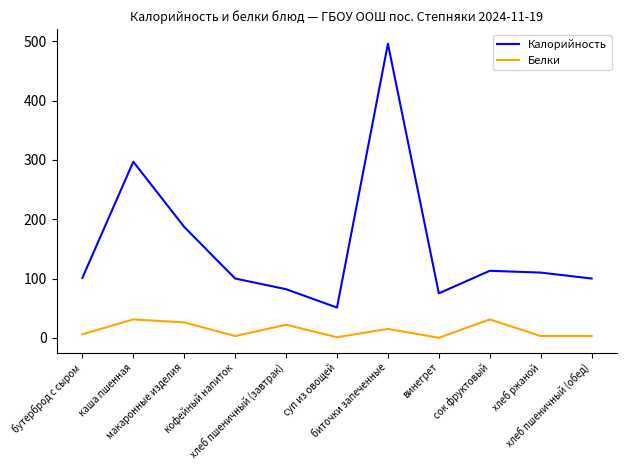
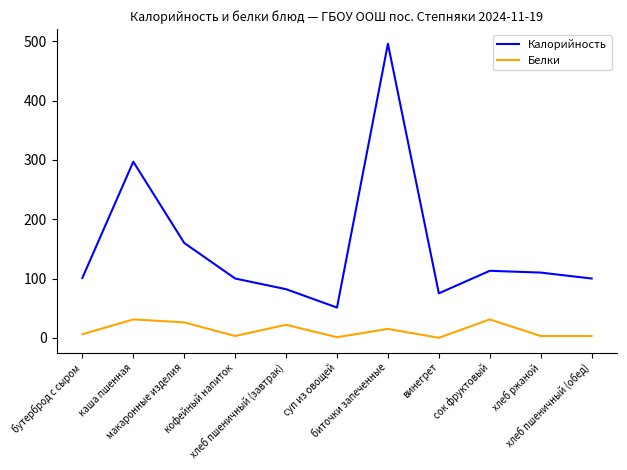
  {
    "Калорийность": {
      "бутерброд с сыром": 100,
      "каша пшенная": 300,
-     "макаронные изделия": 190,
+     "макаронные изделия": 160,
      "кофейный напиток": 100,
      "хлеб пшеничный (завтрак)": 80,
      "суп из овощей": 50,
      "биточки запеченные": 500,
      "винегрет": 80,
      "сок фруктовый": 110,
      "хлеб ржаной": 110,
      "хлеб пшеничный (обед)": 100
    },
    "Белки": {
      "бутерброд с сыром": 10,
      "каша пшенная": 30,
      "макаронные изделия": 30,
      "кофейный напиток": 0,
      "хлеб пшеничный (завтрак)": 20,
      "суп из овощей": 0,
      "биточки запеченные": 20,
      "винегрет": 0,
      "сок фруктовый": 30,
      "хлеб ржаной": 0,
      "хлеб пшеничный (обед)": 0
    }
  }
